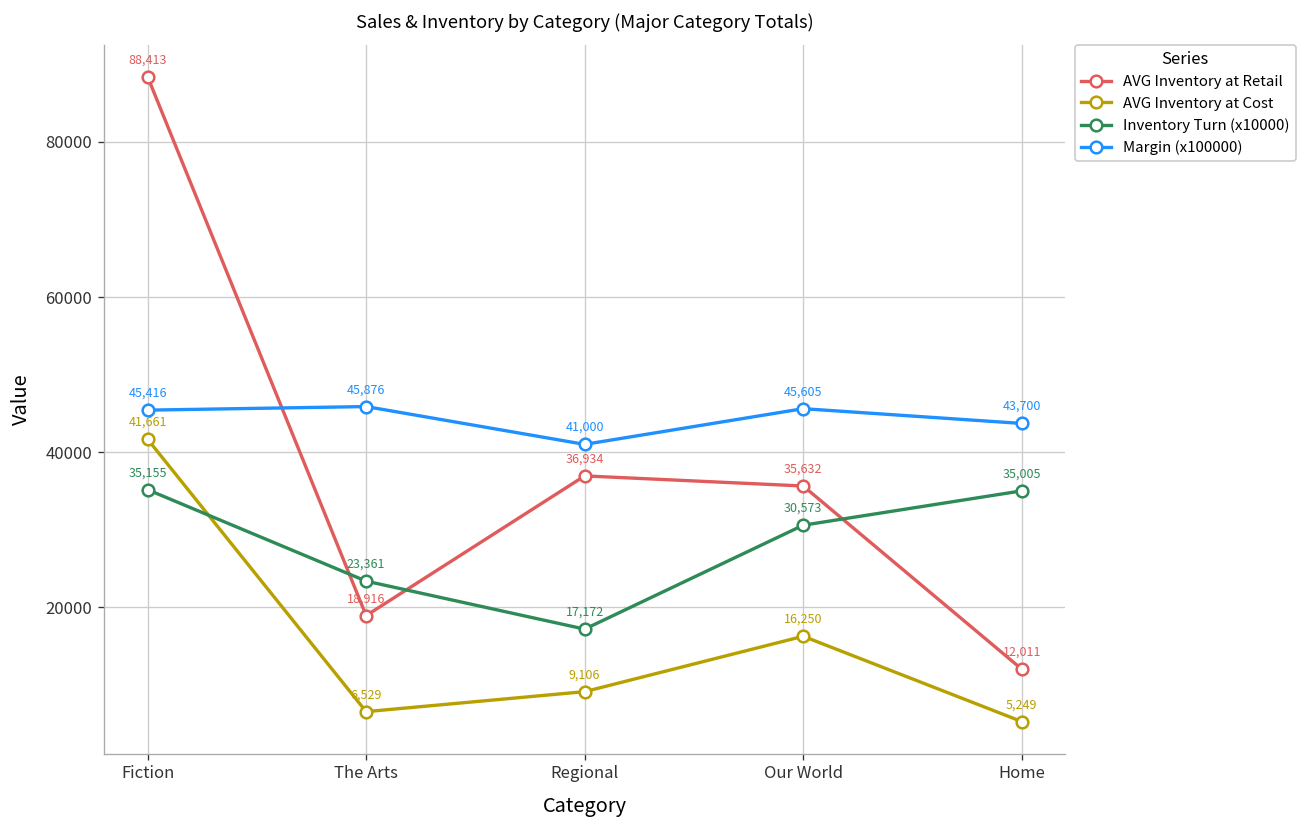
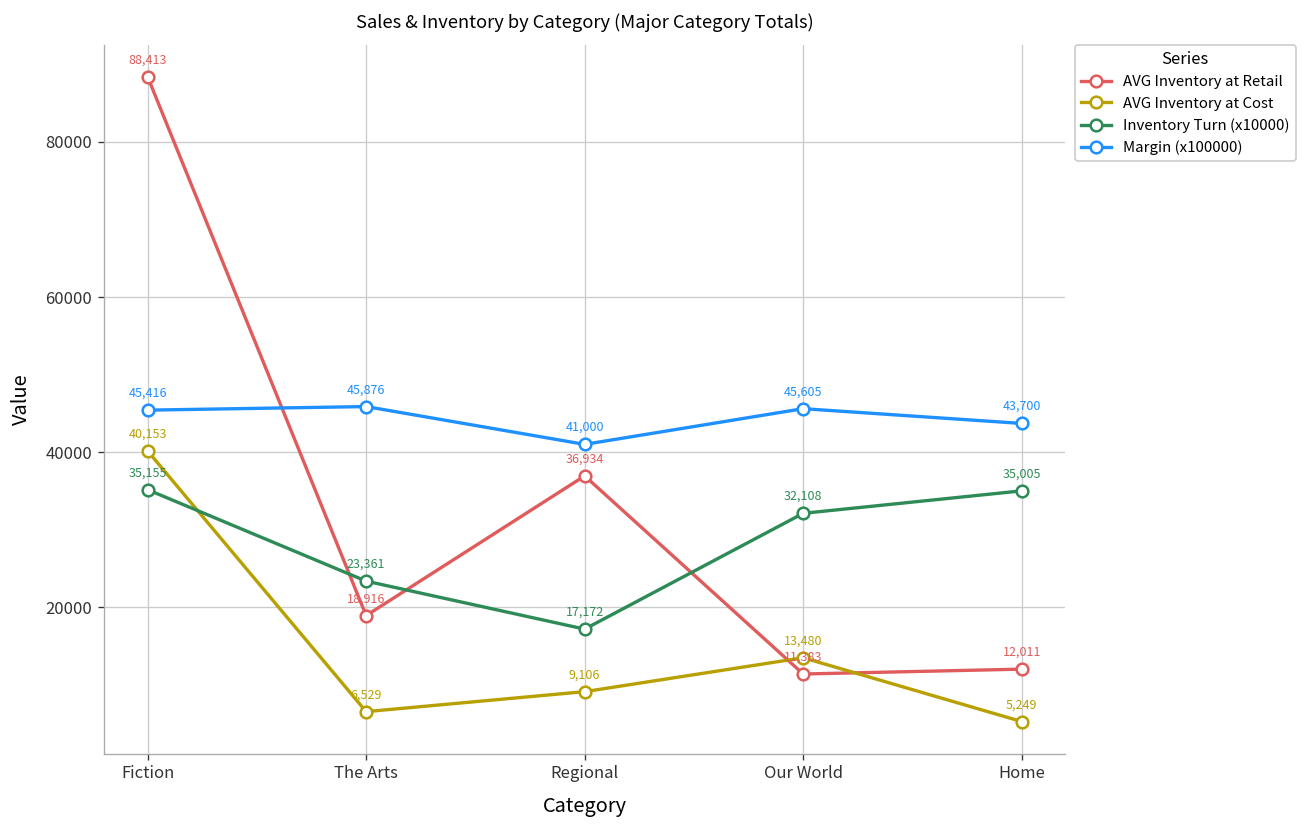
  {
    "AVG Inventory at Retail": {
      "Fiction": "88,413",
      "The Arts": "18,916",
      "Regional": "36,934",
-     "Our World": "35,632",
+     "Our World": "11,383",
      "Home": "12,011"
    },
    "AVG Inventory at Cost": {
-     "Fiction": "41,661",
+     "Fiction": "40,153",
      "The Arts": "6,529",
      "Regional": "9,106",
-     "Our World": "16,250",
+     "Our World": "13,480",
      "Home": "5,249"
    },
    "Inventory Turn (x10000)": {
      "Fiction": "35,155",
      "The Arts": "23,361",
      "Regional": "17,172",
-     "Our World": "30,573",
+     "Our World": "32,108",
      "Home": "35,005"
    },
    "Margin (x100000)": {
      "Fiction": "45,416",
      "The Arts": "45,876",
      "Regional": "41,000",
      "Our World": "45,605",
      "Home": "43,700"
    }
  }
